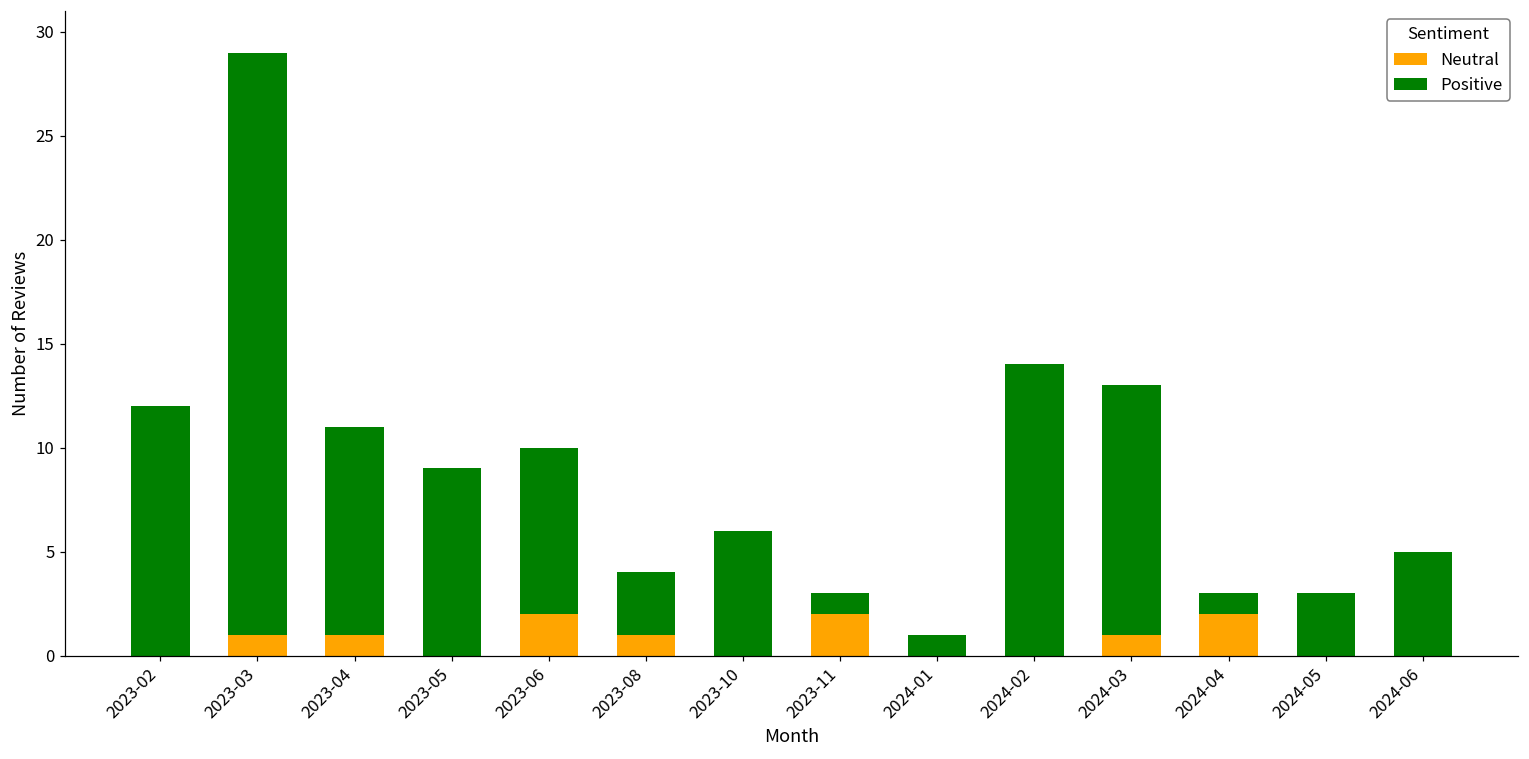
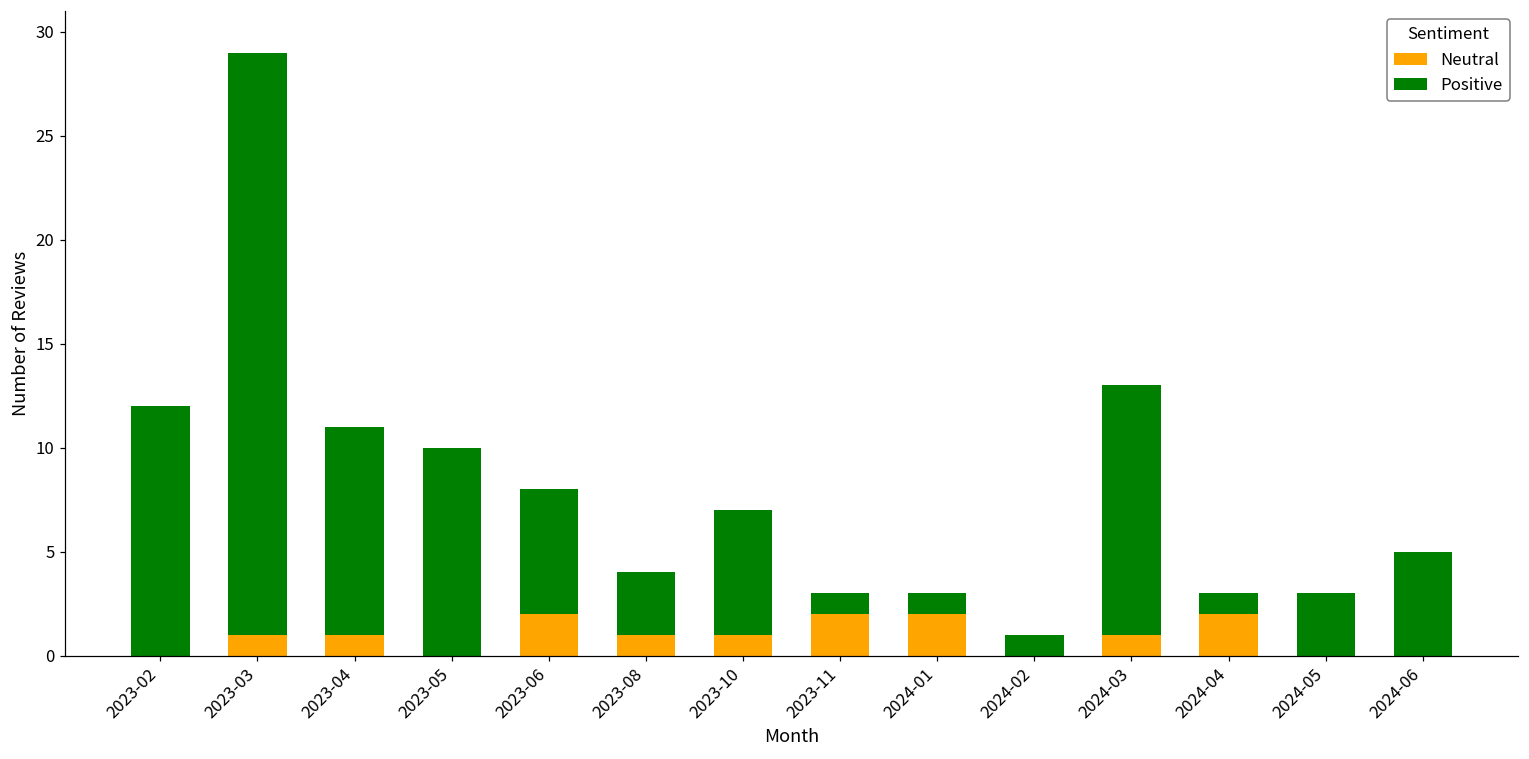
  {
    "Neutral": {
      "2023-02": 0,
      "2023-03": 1,
      "2023-04": 1,
      "2023-05": 0,
      "2023-06": 2,
      "2023-08": 1,
-     "2023-10": 0,
+     "2023-10": 1,
      "2023-11": 2,
-     "2024-01": 0,
+     "2024-01": 2,
      "2024-02": 0,
      "2024-03": 1,
      "2024-04": 2,
      "2024-05": 0,
      "2024-06": 0
    },
    "Positive": {
      "2023-02": 12,
      "2023-03": 28,
      "2023-04": 10,
-     "2023-05": 9,
-     "2023-06": 8,
+     "2023-05": 10,
+     "2023-06": 6,
      "2023-08": 3,
      "2023-10": 6,
      "2023-11": 1,
      "2024-01": 1,
-     "2024-02": 14,
+     "2024-02": 1,
      "2024-03": 12,
      "2024-04": 1,
      "2024-05": 3,
      "2024-06": 5
    }
  }
